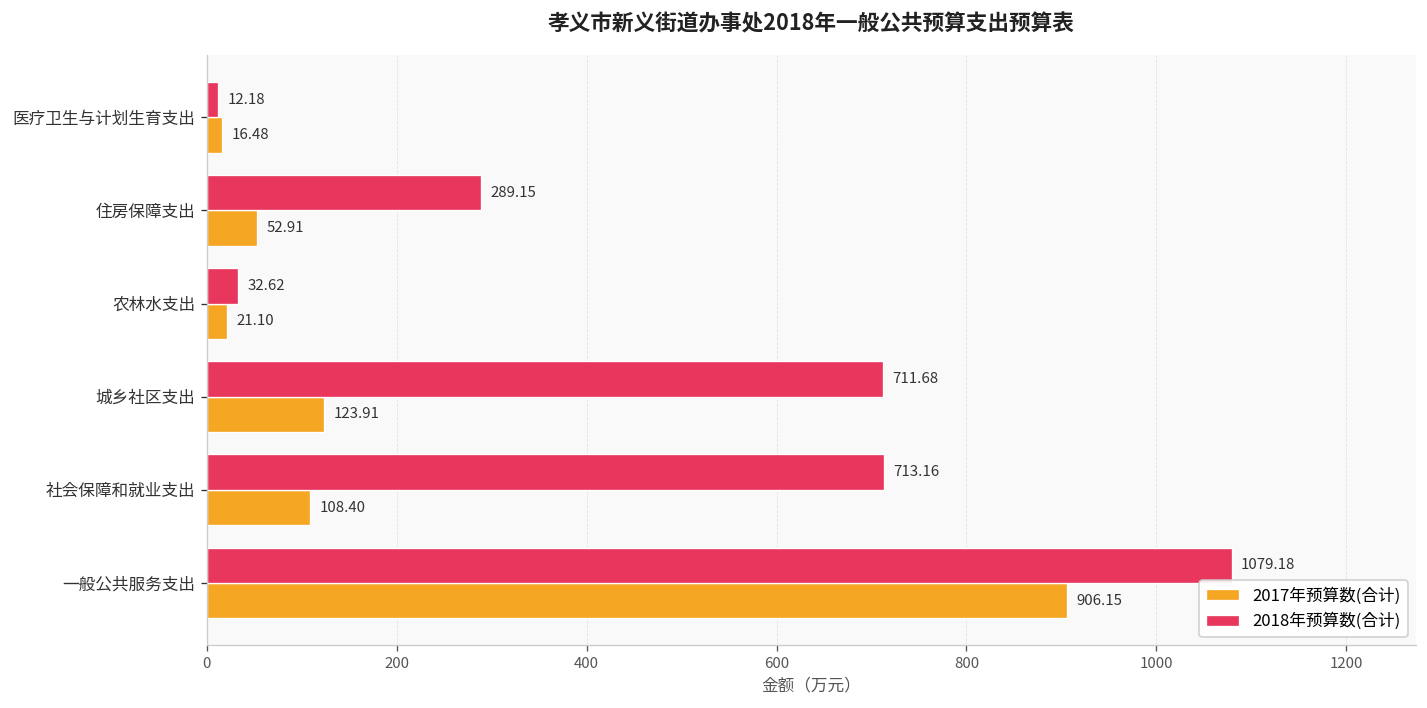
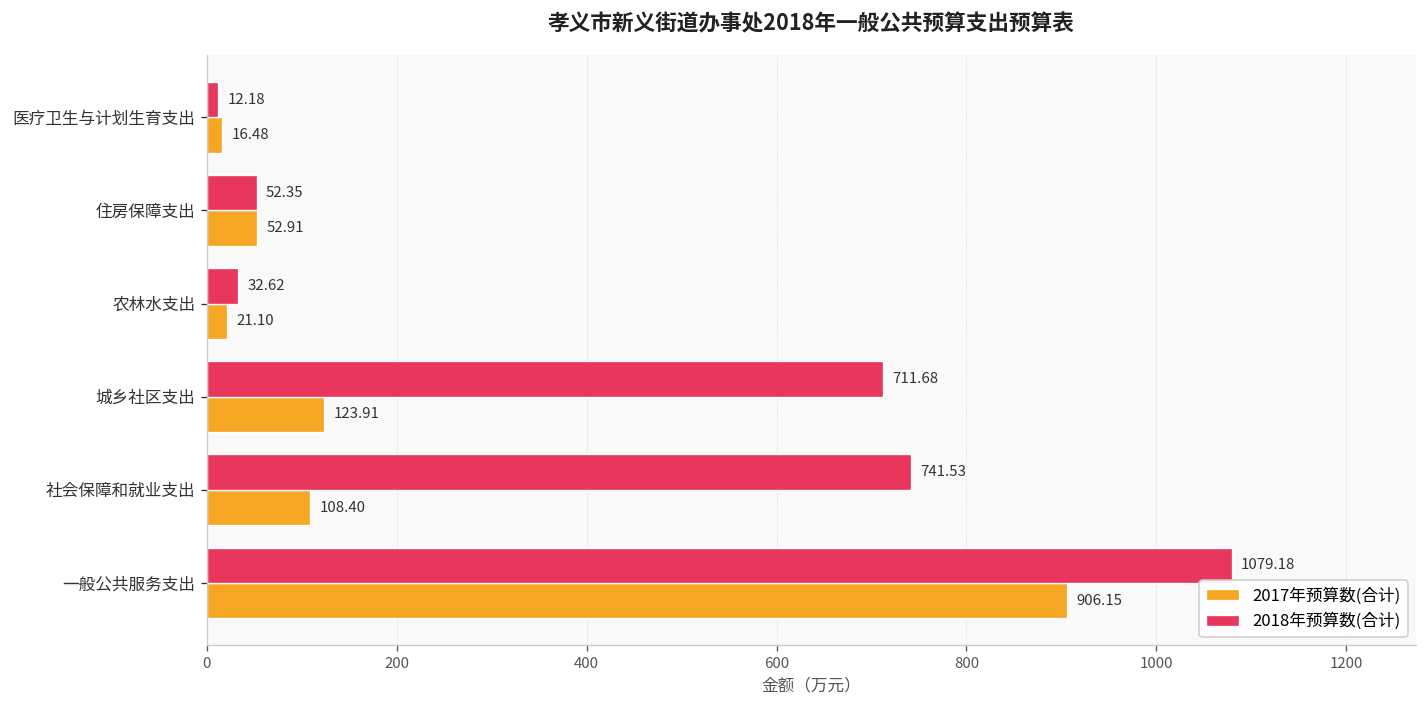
  {
    "2017年预算数(合计)": {
      "医疗卫生与计划生育支出": 16.48,
      "住房保障支出": 52.91,
      "农林水支出": 21.10,
      "城乡社区支出": 123.91,
      "社会保障和就业支出": 108.40,
      "一般公共服务支出": 906.15
    },
    "2018年预算数(合计)": {
      "医疗卫生与计划生育支出": 12.18,
-     "住房保障支出": 289.15,
+     "住房保障支出": 52.35,
      "农林水支出": 32.62,
      "城乡社区支出": 711.68,
-     "社会保障和就业支出": 713.16,
+     "社会保障和就业支出": 741.53,
      "一般公共服务支出": 1079.18
    }
  }
